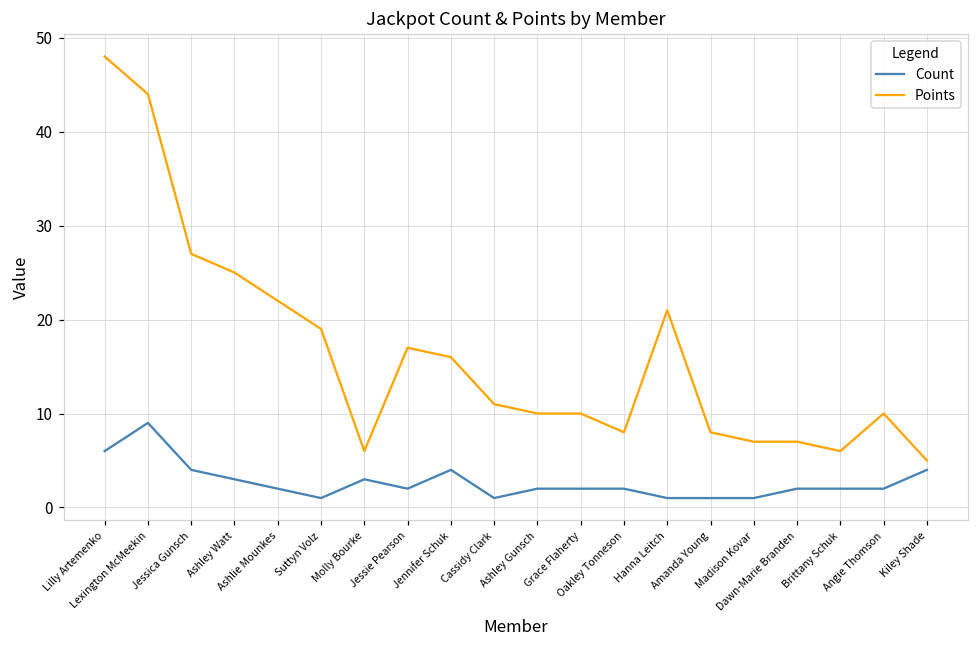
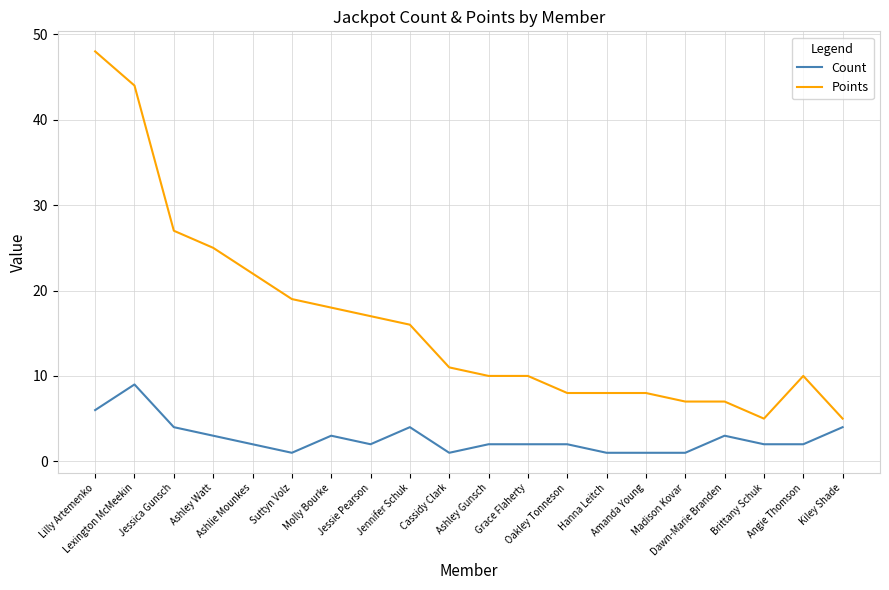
  {
    "Count": {
      "Lilly Artemenko": 6,
      "Lexington McMeekin": 9,
      "Jessica Gunsch": 4,
      "Ashley Watt": 3,
      "Ashlie Mounkes": 2,
      "Suttyn Volz": 1,
      "Molly Bourke": 3,
      "Jessie Pearson": 2,
      "Jennifer Schuk": 4,
      "Cassidy Clark": 1,
      "Ashley Gunsch": 2,
      "Grace Flaherty": 2,
      "Oakley Tonneson": 2,
      "Hanna Leitch": 1,
      "Amanda Young": 1,
      "Madison Kovar": 1,
-     "Dawn-Marie Branden": 2,
+     "Dawn-Marie Branden": 3,
      "Brittany Schuk": 2,
      "Angie Thomson": 2,
      "Kiley Shade": 4
    },
    "Points": {
      "Lilly Artemenko": 48,
      "Lexington McMeekin": 44,
      "Jessica Gunsch": 27,
      "Ashley Watt": 25,
      "Ashlie Mounkes": 22,
      "Suttyn Volz": 19,
-     "Molly Bourke": 6,
+     "Molly Bourke": 18,
      "Jessie Pearson": 17,
      "Jennifer Schuk": 16,
      "Cassidy Clark": 11,
      "Ashley Gunsch": 10,
      "Grace Flaherty": 10,
      "Oakley Tonneson": 8,
-     "Hanna Leitch": 21,
+     "Hanna Leitch": 8,
      "Amanda Young": 8,
      "Madison Kovar": 7,
      "Dawn-Marie Branden": 7,
-     "Brittany Schuk": 6,
+     "Brittany Schuk": 5,
      "Angie Thomson": 10,
      "Kiley Shade": 5
    }
  }
